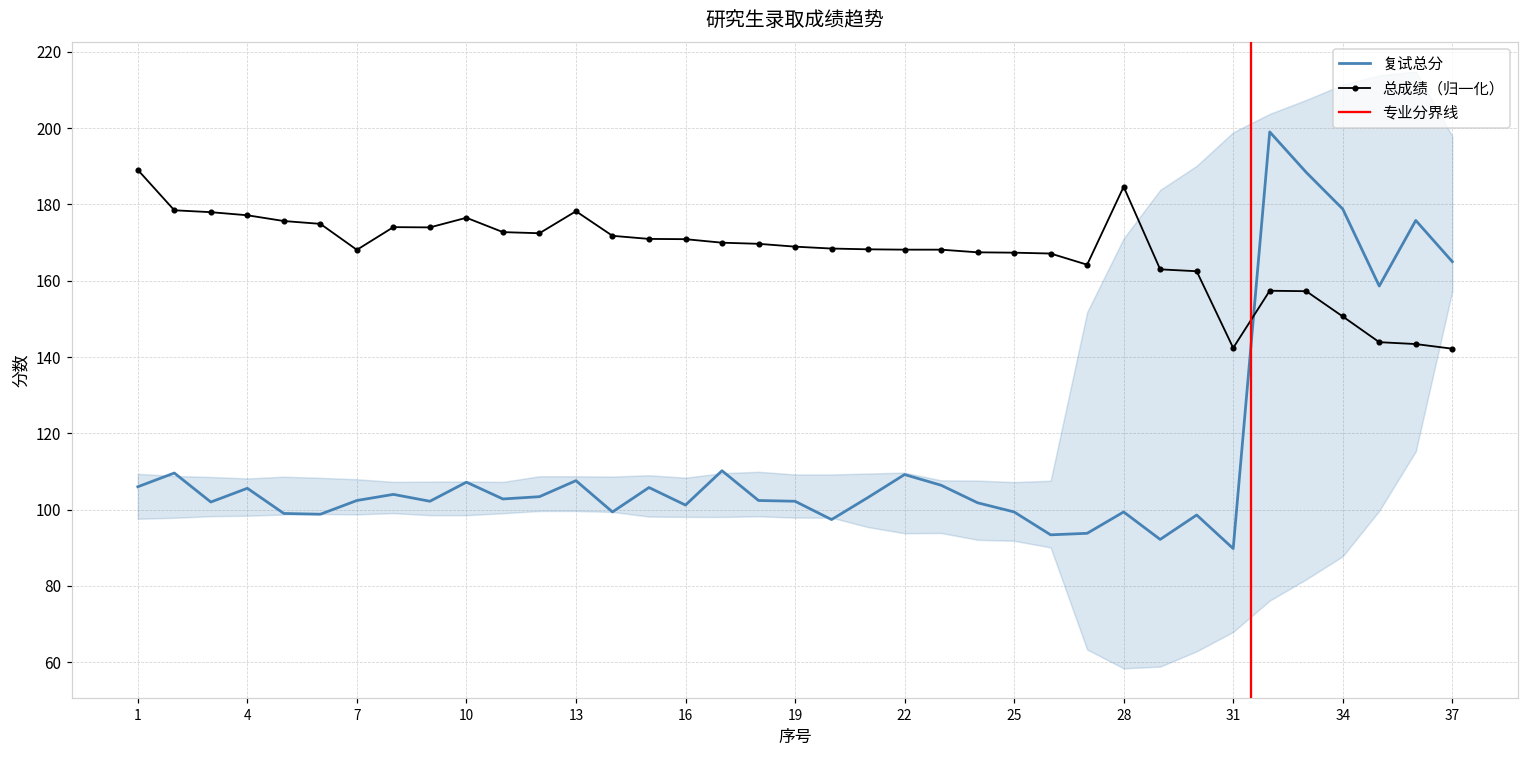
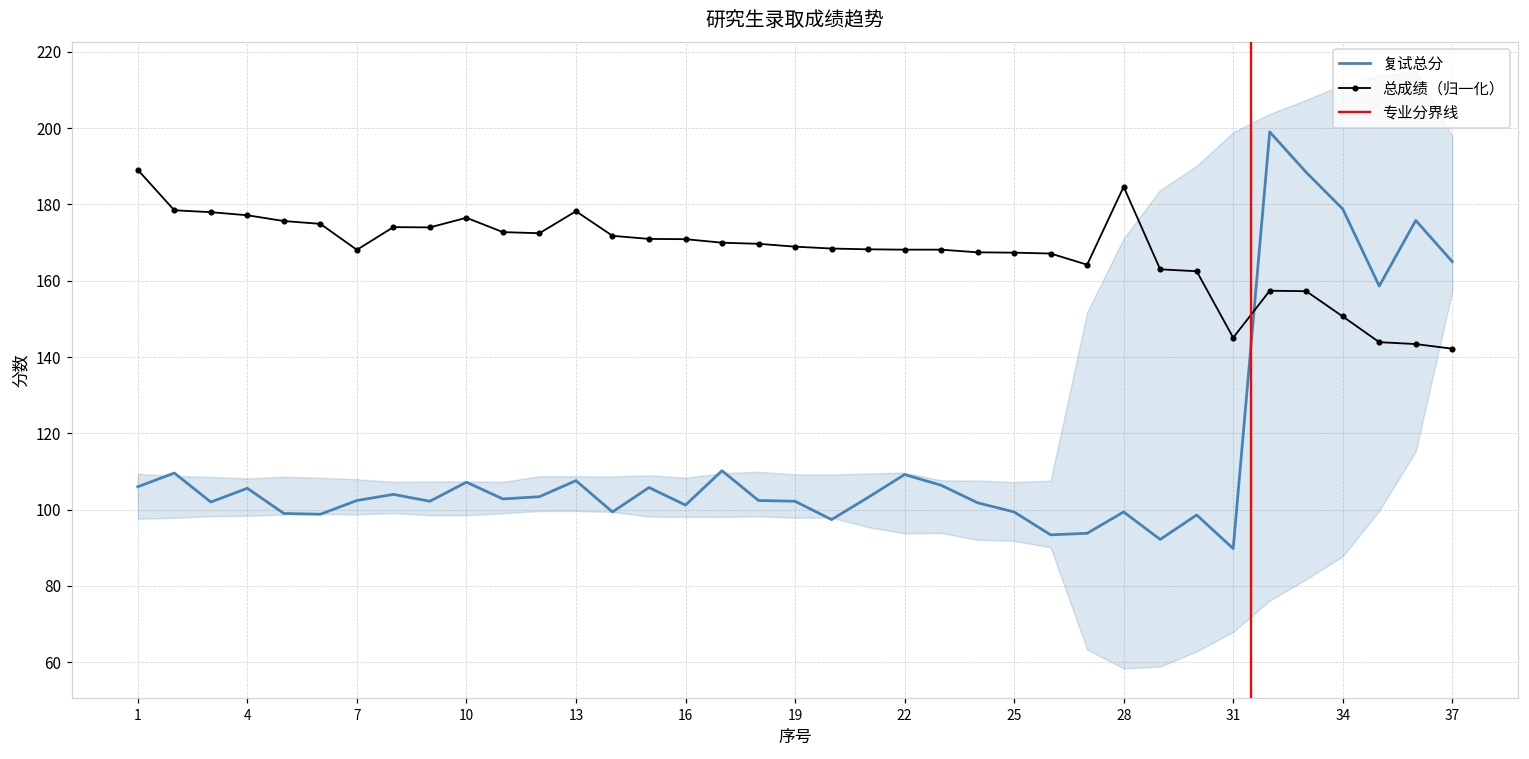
  {
    "总成绩（归一化）": {
      "1": 189,
      "4": 177,
      "7": 168,
      "10": 176,
      "13": 178,
      "16": 171,
      "19": 169,
      "22": 168,
      "25": 167,
      "28": 185,
-     "31": 142,
+     "31": 145,
      "34": 151,
      "37": 142
    }
  }
